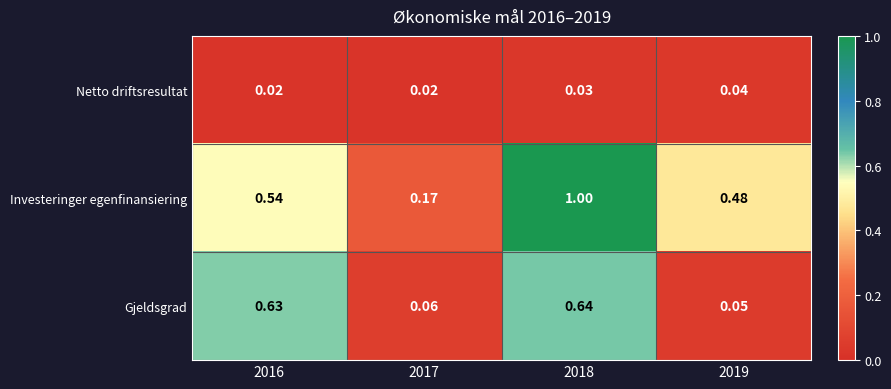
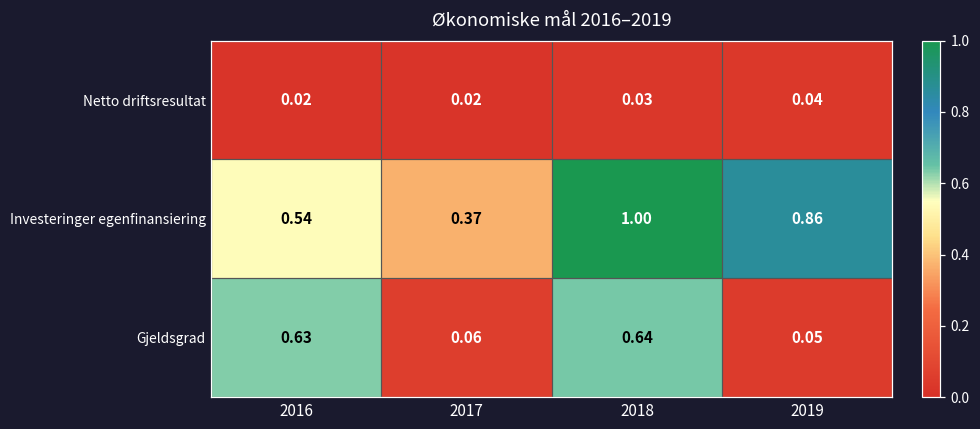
  {
    "Netto driftsresultat": {
      "2016": 0.02,
      "2017": 0.02,
      "2018": 0.03,
      "2019": 0.04
    },
    "Investeringer egenfinansiering": {
      "2016": 0.54,
-     "2017": 0.17,
+     "2017": 0.37,
      "2018": 1.00,
-     "2019": 0.48
+     "2019": 0.86
    },
    "Gjeldsgrad": {
      "2016": 0.63,
      "2017": 0.06,
      "2018": 0.64,
      "2019": 0.05
    }
  }
